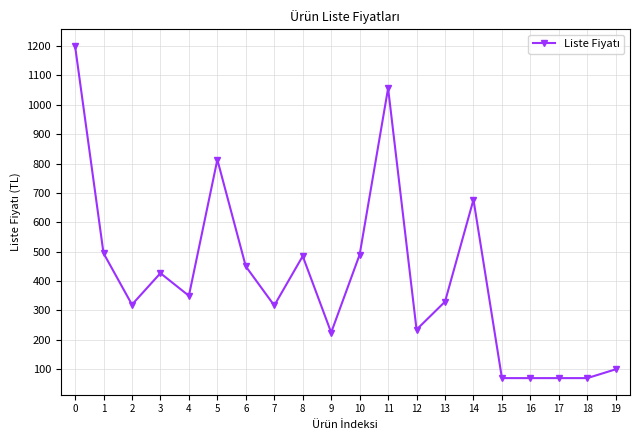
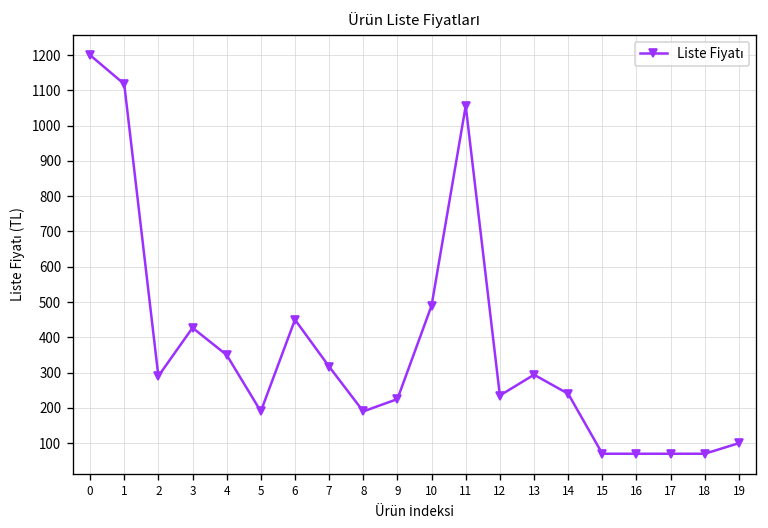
  {
    "0": 1200,
-   "1": 500,
-   "2": 320,
+   "1": 1120,
+   "2": 290,
    "3": 430,
    "4": 350,
-   "5": 810,
+   "5": 190,
    "6": 450,
    "7": 320,
-   "8": 490,
+   "8": 190,
    "9": 230,
    "10": 490,
    "11": 1060,
    "12": 240,
-   "13": 330,
-   "14": 680,
+   "13": 290,
+   "14": 240,
    "15": 70,
    "16": 70,
    "17": 70,
    "18": 70,
    "19": 100
  }
